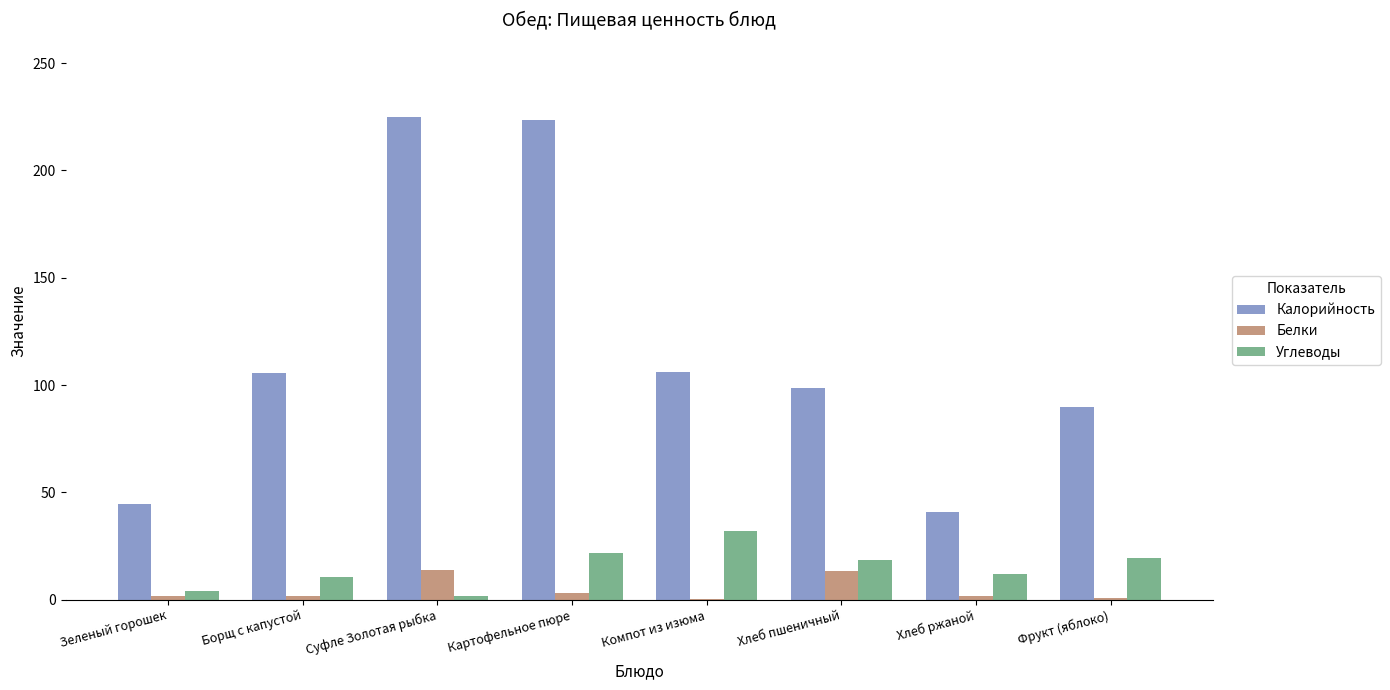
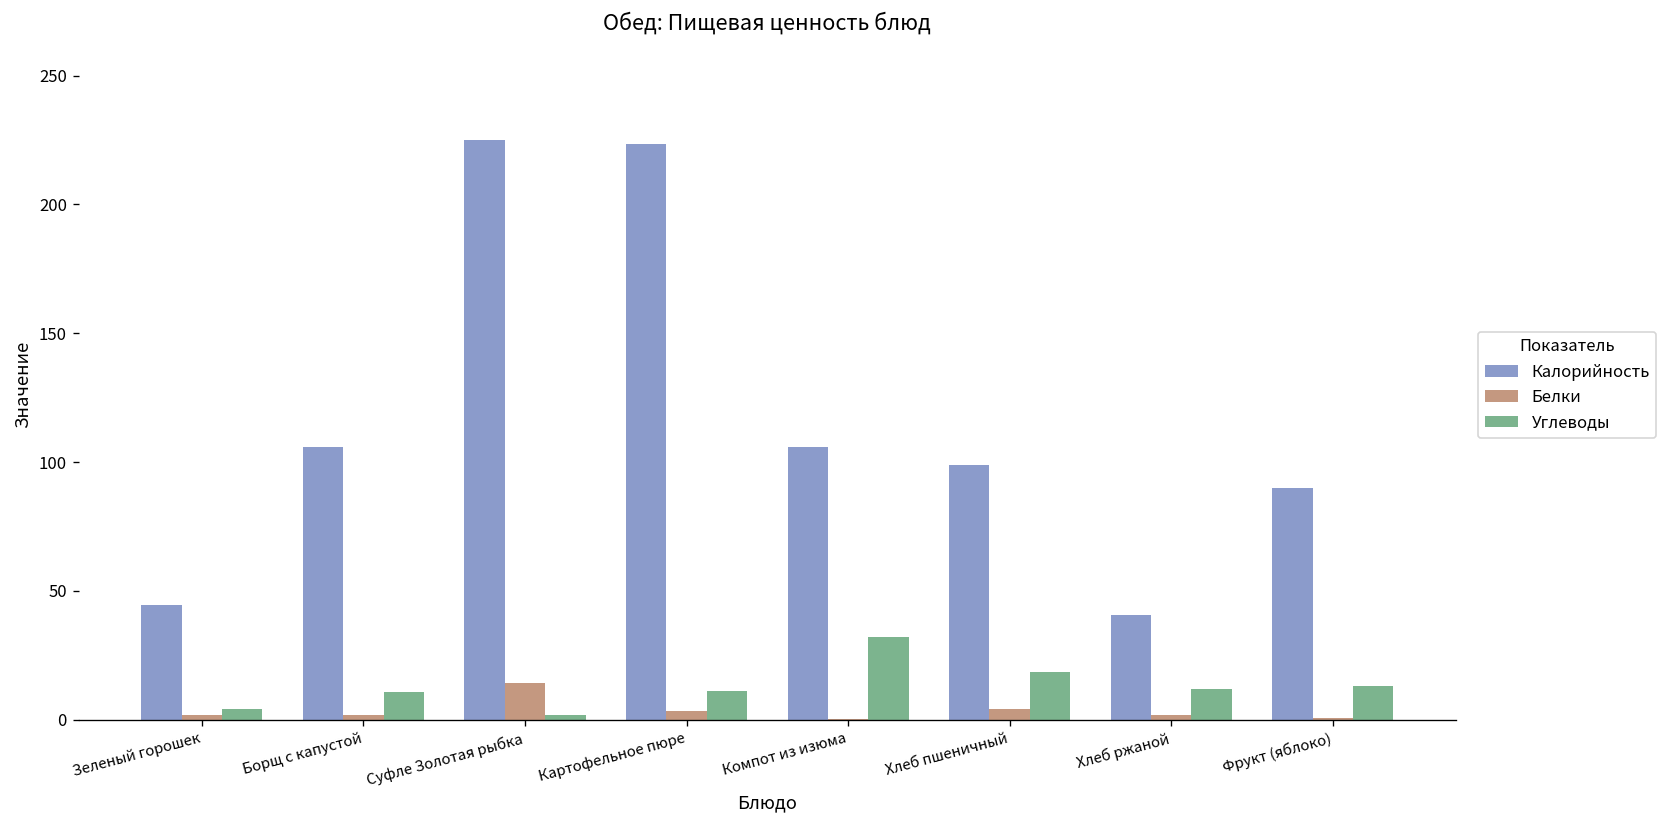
  {
    "Калорийность": {
      "Зеленый горошек": 44,
      "Борщ с капустой": 106,
      "Суфле Золотая рыбка": 225,
      "Картофельное пюре": 223,
      "Компот из изюма": 106,
      "Хлеб пшеничный": 99,
      "Хлеб ржаной": 41,
      "Фрукт (яблоко)": 90
    },
    "Белки": {
      "Зеленый горошек": 2,
      "Борщ с капустой": 2,
      "Суфле Золотая рыбка": 14,
      "Картофельное пюре": 3,
-     "Хлеб пшеничный": 14,
+     "Хлеб пшеничный": 4,
      "Хлеб ржаной": 2
    },
    "Углеводы": {
      "Зеленый горошек": 4,
      "Борщ с капустой": 11,
      "Суфле Золотая рыбка": 2,
-     "Картофельное пюре": 22,
+     "Картофельное пюре": 11,
      "Компот из изюма": 32,
      "Хлеб пшеничный": 19,
      "Хлеб ржаной": 12,
-     "Фрукт (яблоко)": 20
+     "Фрукт (яблоко)": 13
    }
  }
